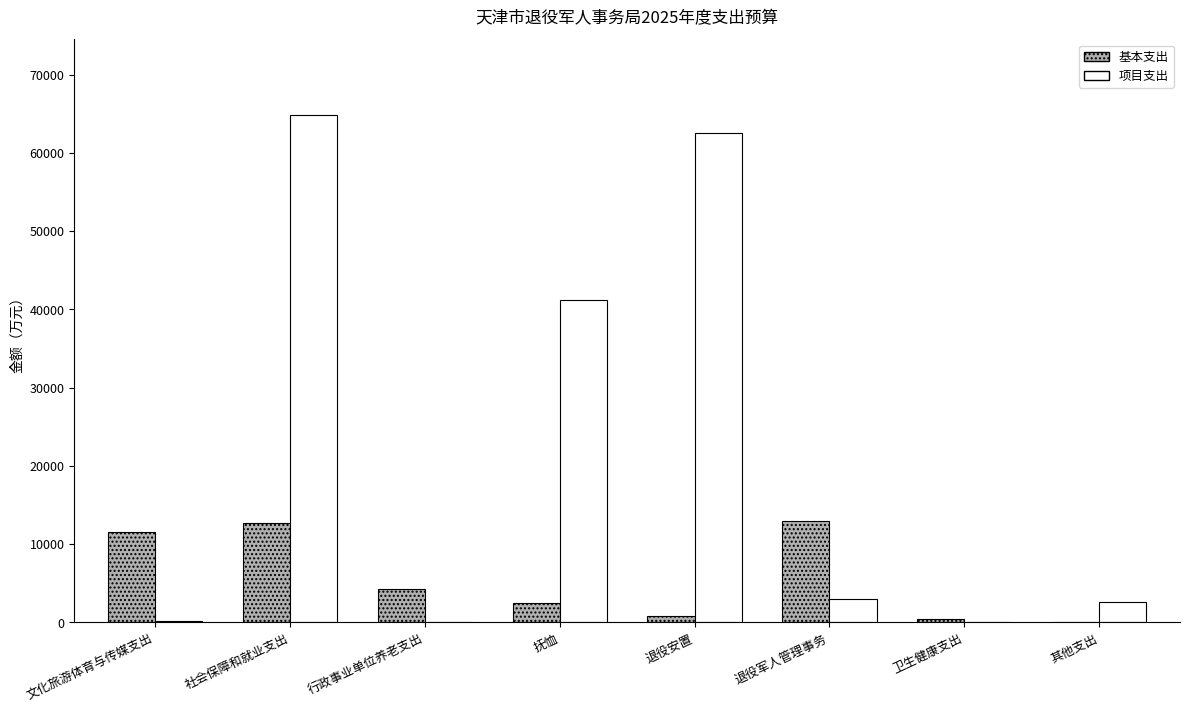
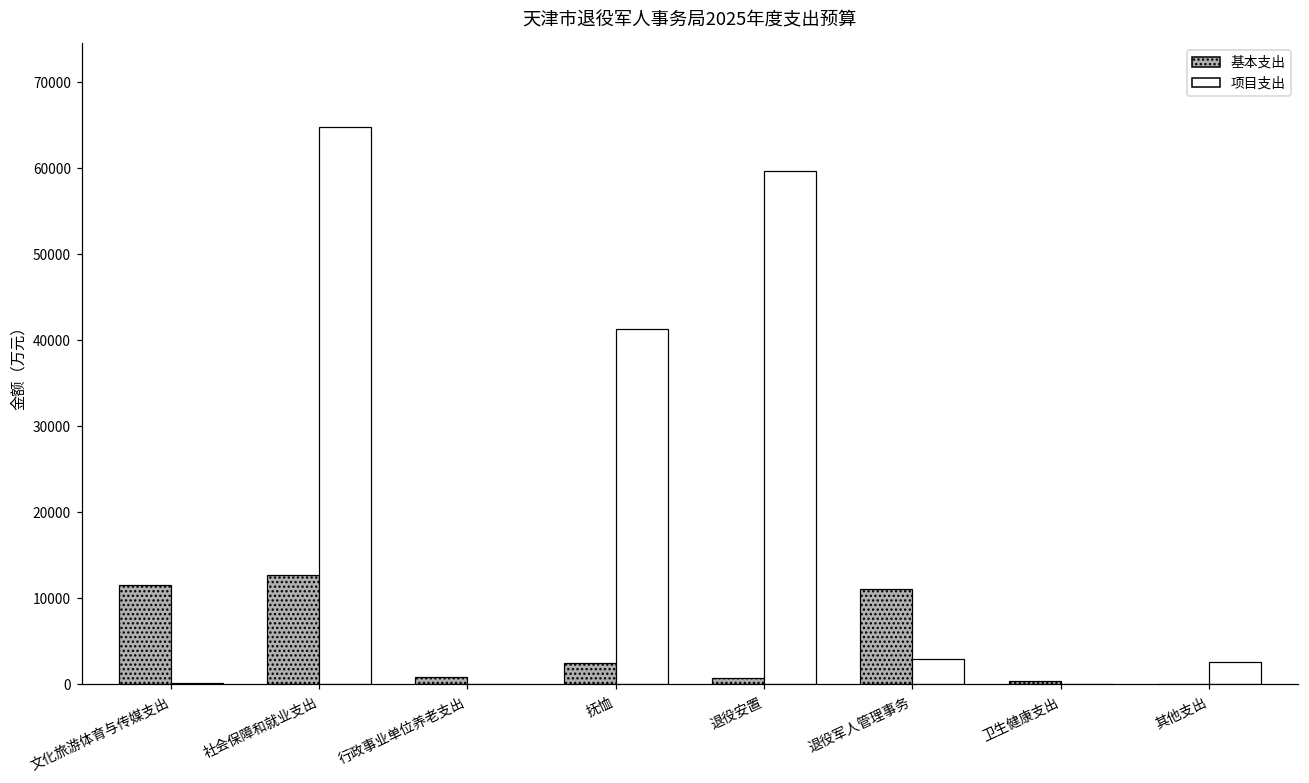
  {
    "基本支出": {
      "文化旅游体育与传媒支出": 11000,
      "社会保障和就业支出": 13000,
-     "行政事业单位养老支出": 4000,
+     "行政事业单位养老支出": 1000,
      "抚恤": 2000,
      "退役安置": 1000,
-     "退役军人管理事务": 13000,
+     "退役军人管理事务": 11000,
      "卫生健康支出": 0,
      "其他支出": 0
    },
    "项目支出": {
      "社会保障和就业支出": 65000,
      "行政事业单位养老支出": 0,
      "抚恤": 41000,
-     "退役安置": 63000,
+     "退役安置": 60000,
      "退役军人管理事务": 3000,
      "卫生健康支出": 0,
      "其他支出": 3000
    }
  }
